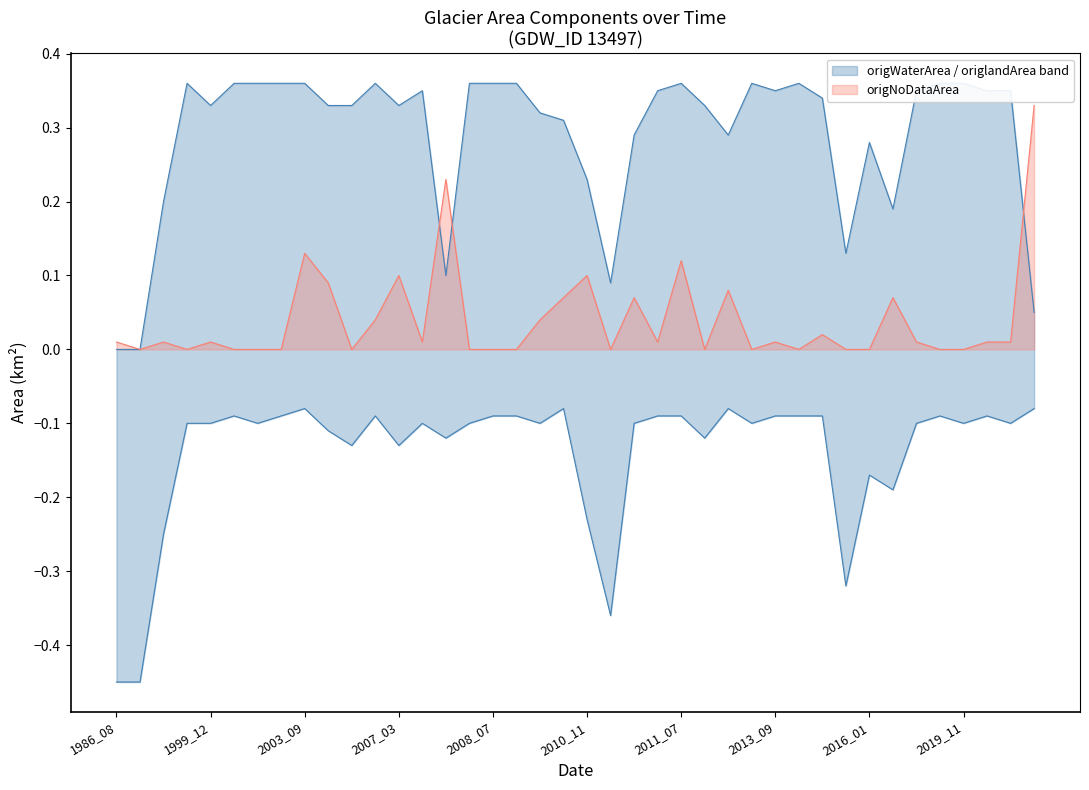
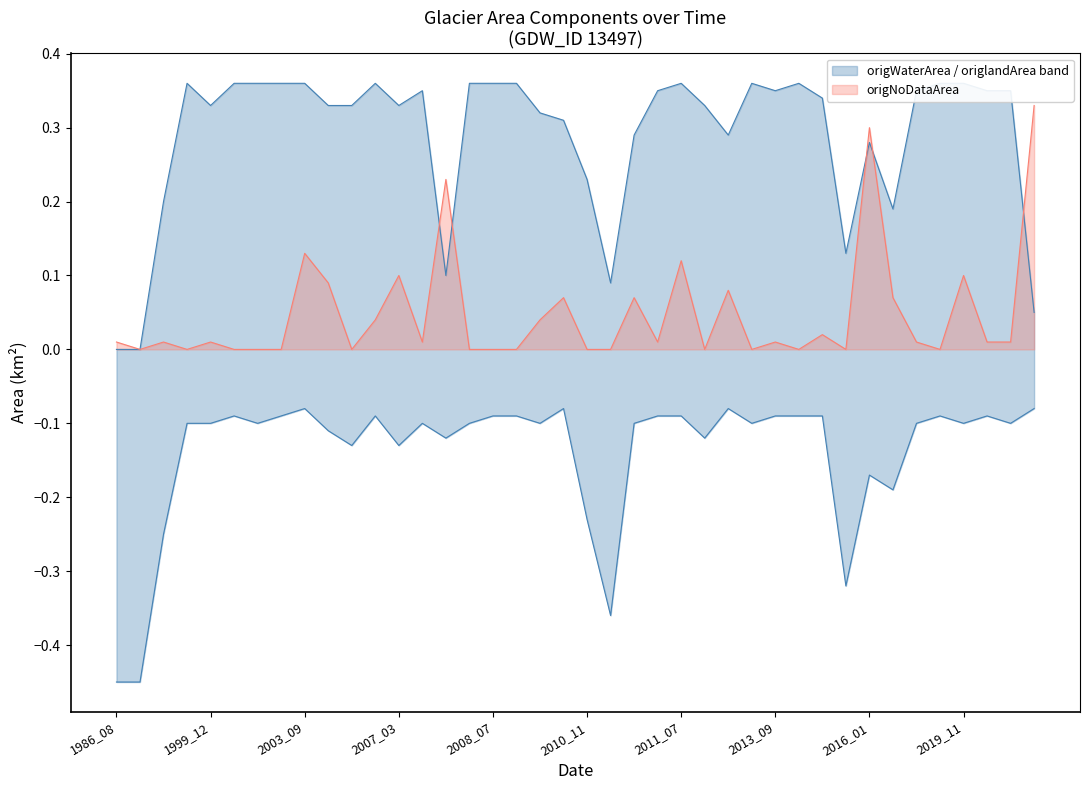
  {
    "origNoDataArea": {
      "1986_08": 0.01,
      "1999_12": 0.01,
      "2003_09": 0.13,
      "2007_03": 0.1,
      "2008_07": 0.0,
-     "2010_11": 0.1,
+     "2010_11": 0.0,
      "2011_07": 0.12,
      "2013_09": 0.01,
-     "2016_01": 0.0,
-     "2019_11": 0.0
+     "2016_01": 0.3,
+     "2019_11": 0.1
    }
  }
